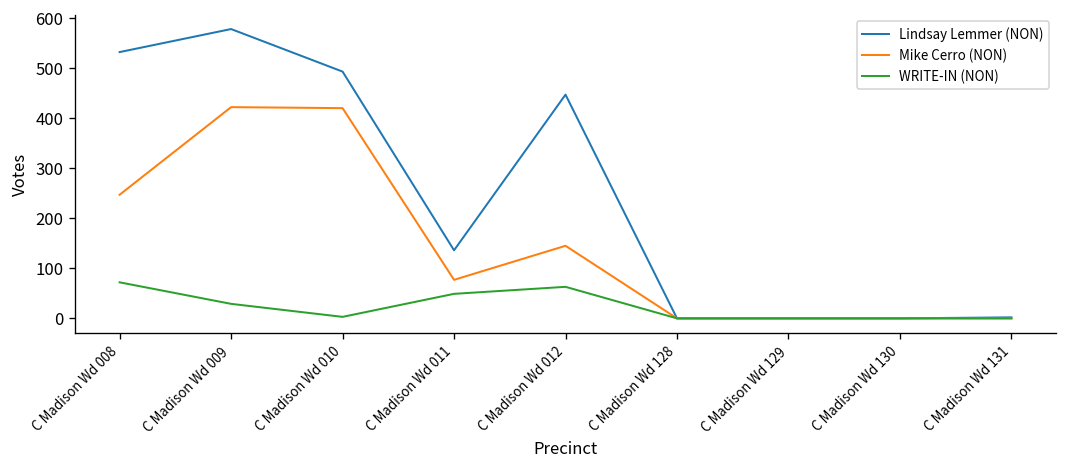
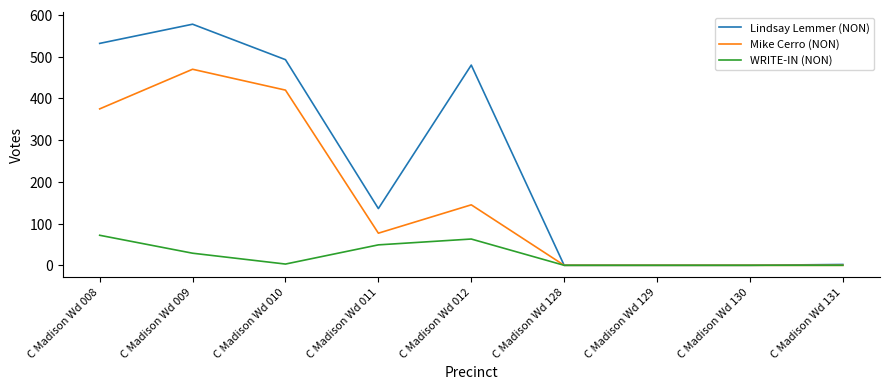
  {
    "Lindsay Lemmer (NON)": {
      "C Madison Wd 008": 530,
      "C Madison Wd 009": 580,
      "C Madison Wd 010": 490,
      "C Madison Wd 011": 140,
-     "C Madison Wd 012": 450
+     "C Madison Wd 012": 480
    },
    "Mike Cerro (NON)": {
-     "C Madison Wd 008": 250,
-     "C Madison Wd 009": 420,
+     "C Madison Wd 008": 380,
+     "C Madison Wd 009": 470,
      "C Madison Wd 010": 420,
      "C Madison Wd 011": 80,
      "C Madison Wd 012": 150
    },
    "WRITE-IN (NON)": {
      "C Madison Wd 008": 70,
      "C Madison Wd 009": 30,
      "C Madison Wd 010": 0,
      "C Madison Wd 011": 50,
      "C Madison Wd 012": 60
    }
  }
